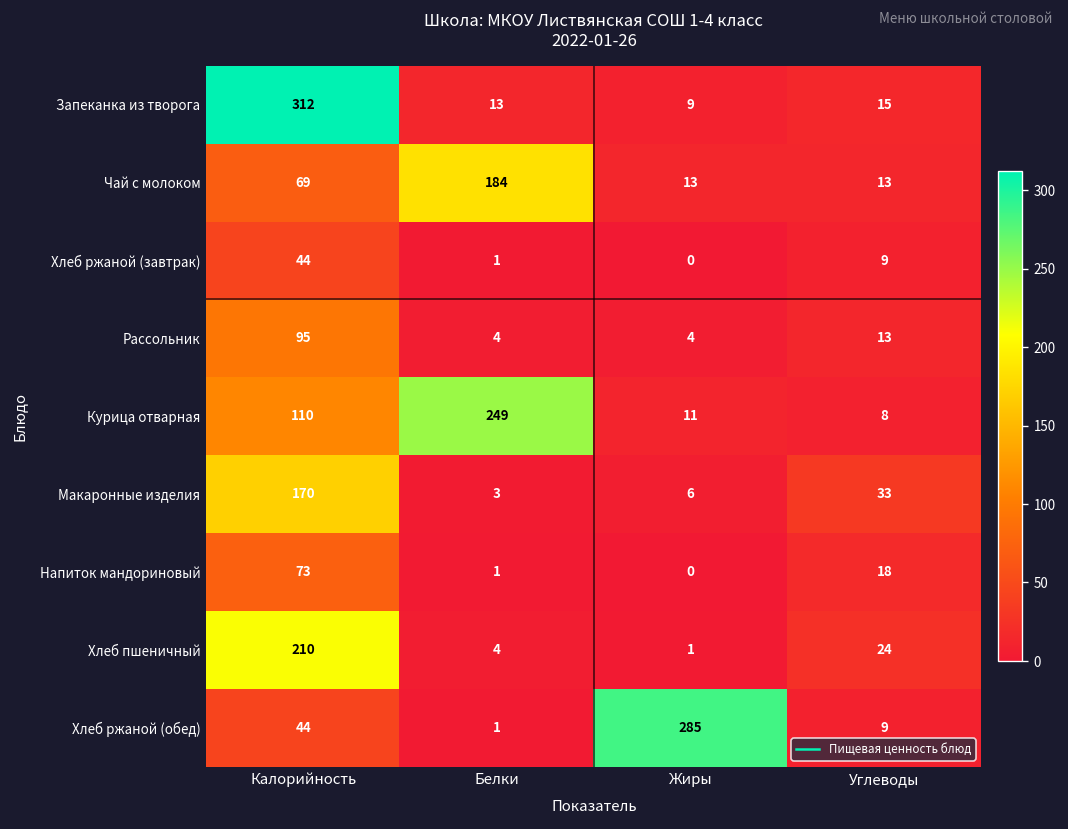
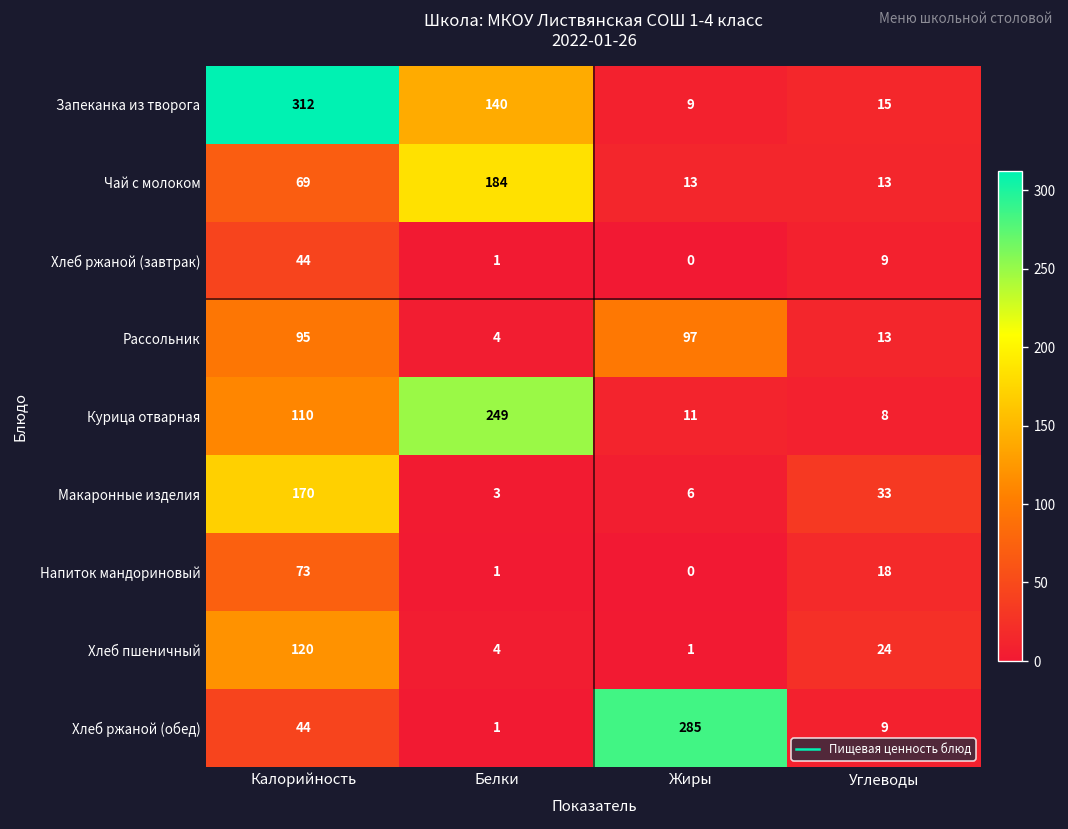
  {
    "Запеканка из творога": {
      "Калорийность": 312,
-     "Белки": 13,
+     "Белки": 140,
      "Жиры": 9,
      "Углеводы": 15
    },
    "Чай с молоком": {
      "Калорийность": 69,
      "Белки": 184,
      "Жиры": 13,
      "Углеводы": 13
    },
    "Хлеб ржаной (завтрак)": {
      "Калорийность": 44,
      "Белки": 1,
      "Жиры": 0,
      "Углеводы": 9
    },
    "Рассольник": {
      "Калорийность": 95,
      "Белки": 4,
-     "Жиры": 4,
+     "Жиры": 97,
      "Углеводы": 13
    },
    "Курица отварная": {
      "Калорийность": 110,
      "Белки": 249,
      "Жиры": 11,
      "Углеводы": 8
    },
    "Макаронные изделия": {
      "Калорийность": 170,
      "Белки": 3,
      "Жиры": 6,
      "Углеводы": 33
    },
    "Напиток мандориновый": {
      "Калорийность": 73,
      "Белки": 1,
      "Жиры": 0,
      "Углеводы": 18
    },
    "Хлеб пшеничный": {
-     "Калорийность": 210,
+     "Калорийность": 120,
      "Белки": 4,
      "Жиры": 1,
      "Углеводы": 24
    },
    "Хлеб ржаной (обед)": {
      "Калорийность": 44,
      "Белки": 1,
      "Жиры": 285,
      "Углеводы": 9
    }
  }
